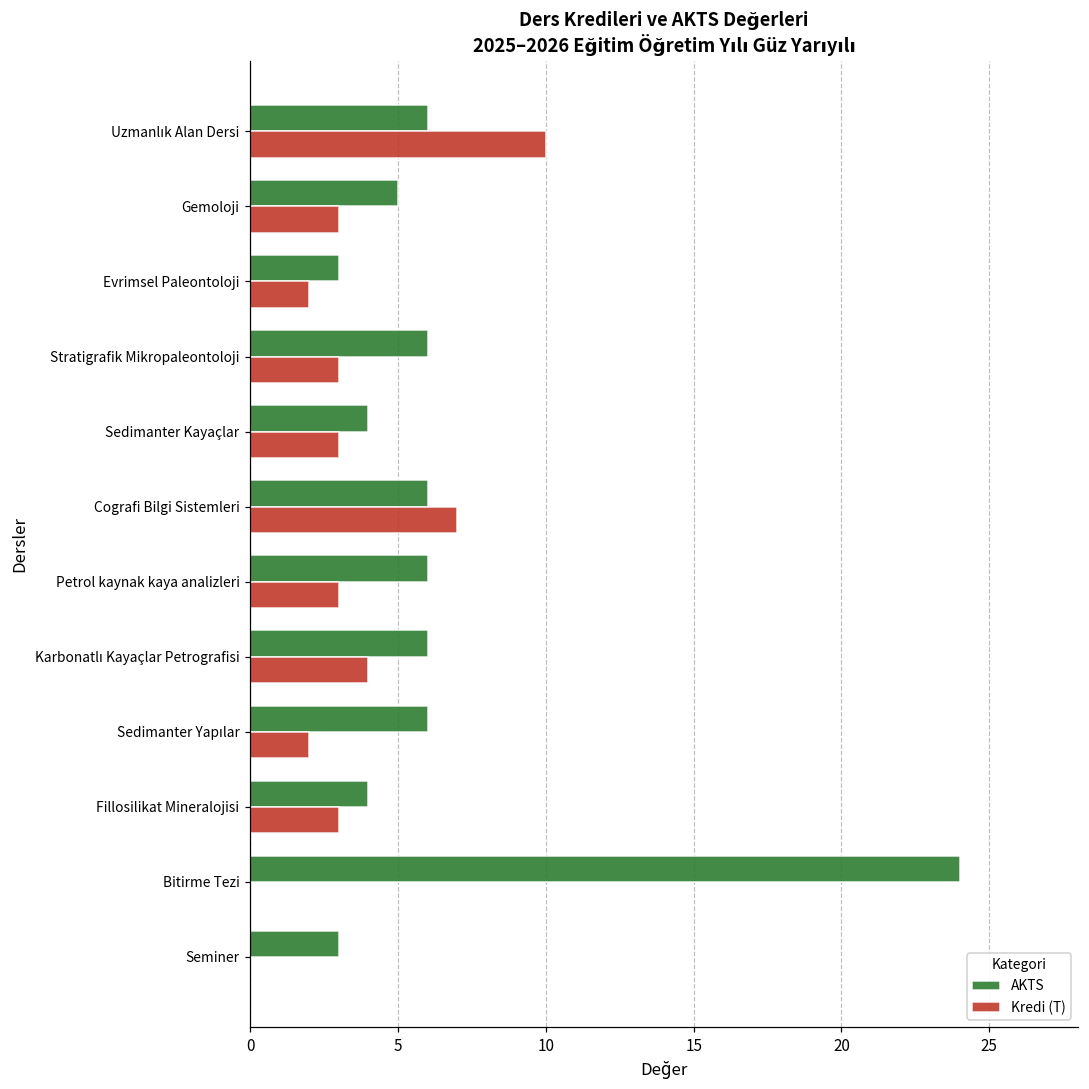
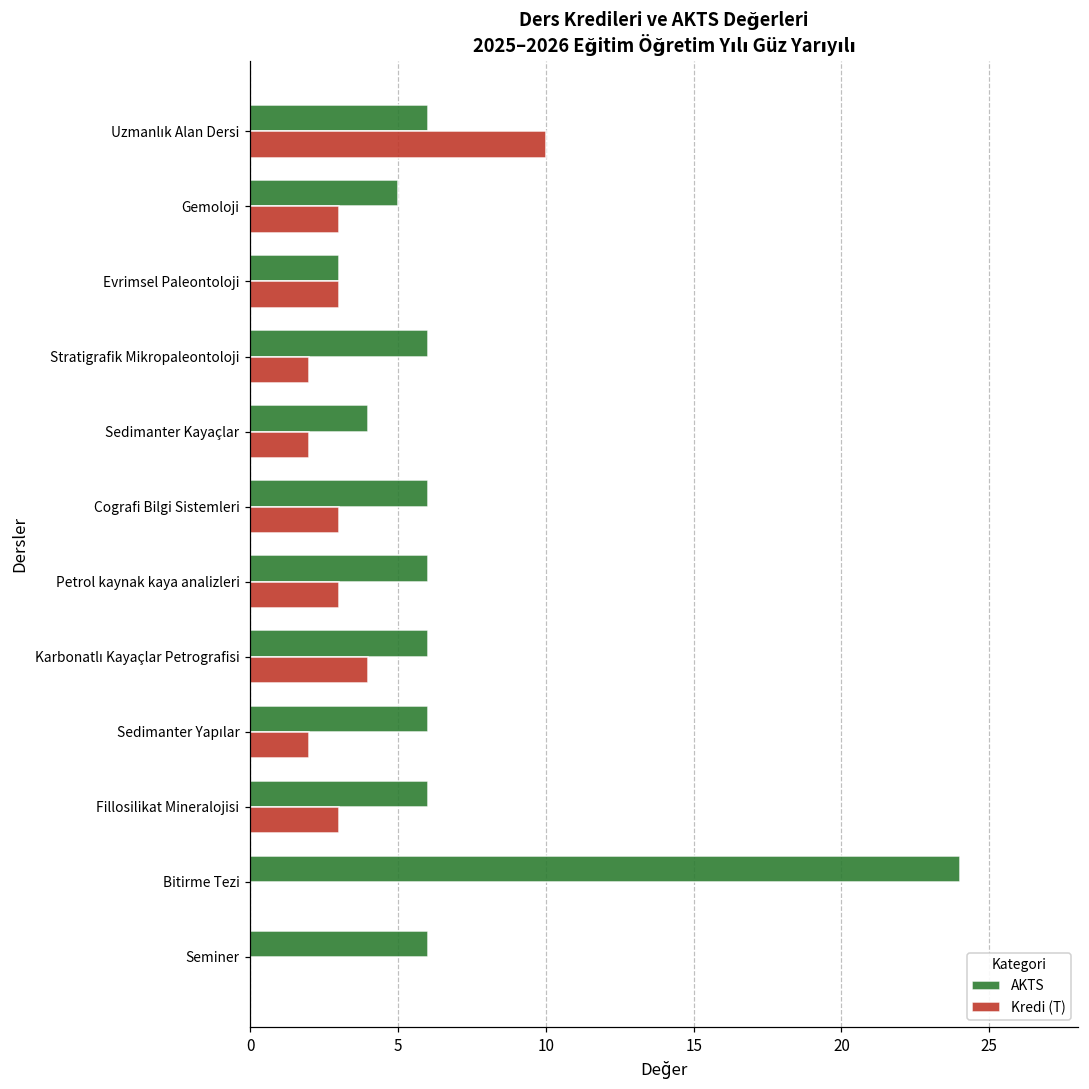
  {
    "AKTS": {
      "Uzmanlık Alan Dersi": 6,
      "Gemoloji": 5,
      "Evrimsel Paleontoloji": 3,
      "Stratigrafik Mikropaleontoloji": 6,
      "Sedimanter Kayaçlar": 4,
      "Cografi Bilgi Sistemleri": 6,
      "Petrol kaynak kaya analizleri": 6,
      "Karbonatlı Kayaçlar Petrografisi": 6,
      "Sedimanter Yapılar": 6,
-     "Fillosilikat Mineralojisi": 4,
+     "Fillosilikat Mineralojisi": 6,
      "Bitirme Tezi": 24,
-     "Seminer": 3
+     "Seminer": 6
    },
    "Kredi (T)": {
      "Uzmanlık Alan Dersi": 10,
      "Gemoloji": 3,
-     "Evrimsel Paleontoloji": 2,
-     "Stratigrafik Mikropaleontoloji": 3,
-     "Sedimanter Kayaçlar": 3,
-     "Cografi Bilgi Sistemleri": 7,
+     "Evrimsel Paleontoloji": 3,
+     "Stratigrafik Mikropaleontoloji": 2,
+     "Sedimanter Kayaçlar": 2,
+     "Cografi Bilgi Sistemleri": 3,
      "Petrol kaynak kaya analizleri": 3,
      "Karbonatlı Kayaçlar Petrografisi": 4,
      "Sedimanter Yapılar": 2,
      "Fillosilikat Mineralojisi": 3,
      "Bitirme Tezi": 0,
      "Seminer": 0
    }
  }
